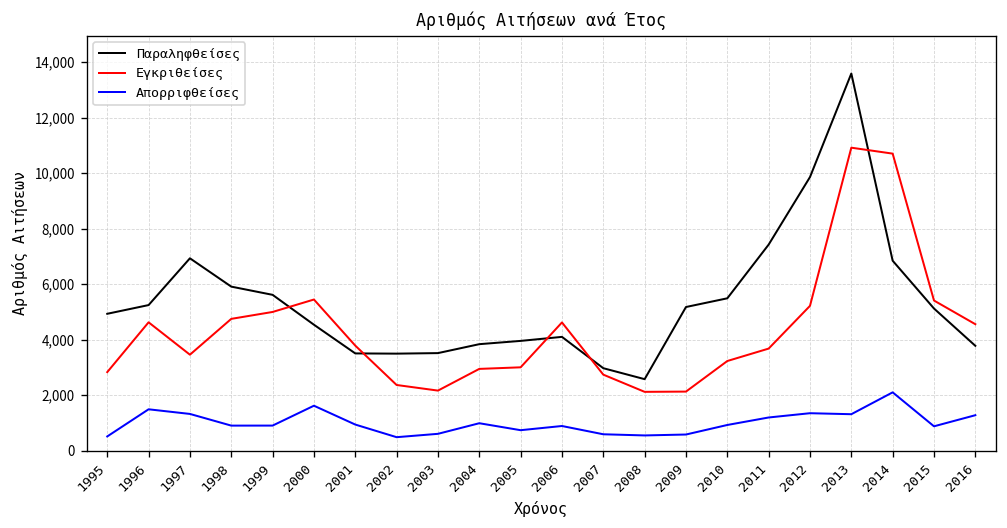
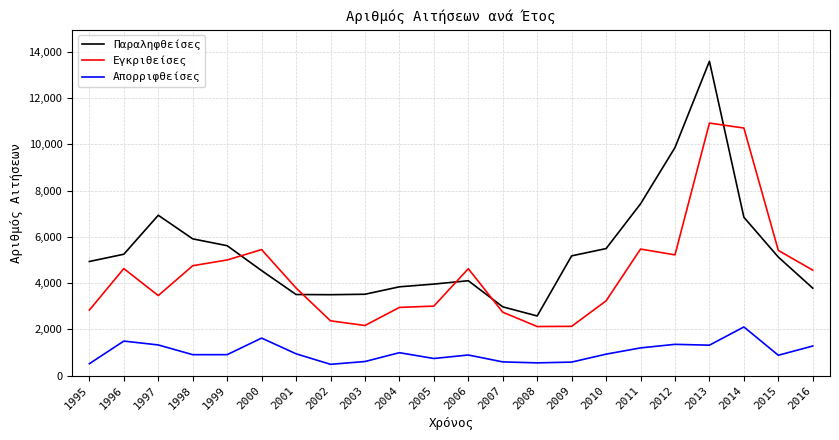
  {
    "Παραληφθείσες": {
      "1995": "4,900",
      "1996": "5,200",
      "1997": "6,900",
      "1998": "5,900",
      "1999": "5,600",
      "2000": "4,500",
      "2001": "3,500",
      "2002": "3,500",
      "2003": "3,500",
      "2004": "3,800",
      "2005": "4,000",
      "2006": "4,100",
      "2007": "3,000",
      "2008": "2,600",
      "2009": "5,200",
      "2010": "5,500",
      "2011": "7,400",
      "2012": "9,900",
      "2013": "13,600",
      "2014": "6,800",
      "2015": "5,100",
      "2016": "3,800"
    },
    "Εγκριθείσες": {
      "1995": "2,800",
      "1996": "4,600",
      "1997": "3,500",
      "1998": "4,800",
      "1999": "5,000",
      "2000": "5,400",
      "2001": "3,800",
      "2002": "2,400",
      "2003": "2,200",
      "2004": "2,900",
      "2005": "3,000",
      "2006": "4,600",
      "2007": "2,700",
      "2008": "2,100",
      "2009": "2,100",
      "2010": "3,200",
-     "2011": "3,700",
+     "2011": "5,500",
      "2012": "5,200",
      "2013": "10,900",
      "2014": "10,700",
      "2015": "5,400",
      "2016": "4,600"
    },
    "Απορριφθείσες": {
      "1995": "500",
      "1996": "1,500",
      "1997": "1,300",
      "1998": "900",
      "1999": "900",
      "2000": "1,600",
      "2001": "900",
      "2002": "500",
      "2003": "600",
      "2004": "1,000",
      "2005": "700",
      "2006": "900",
      "2007": "600",
      "2008": "500",
      "2009": "600",
      "2010": "900",
      "2011": "1,200",
      "2012": "1,400",
      "2013": "1,300",
      "2014": "2,100",
      "2015": "900",
      "2016": "1,300"
    }
  }
